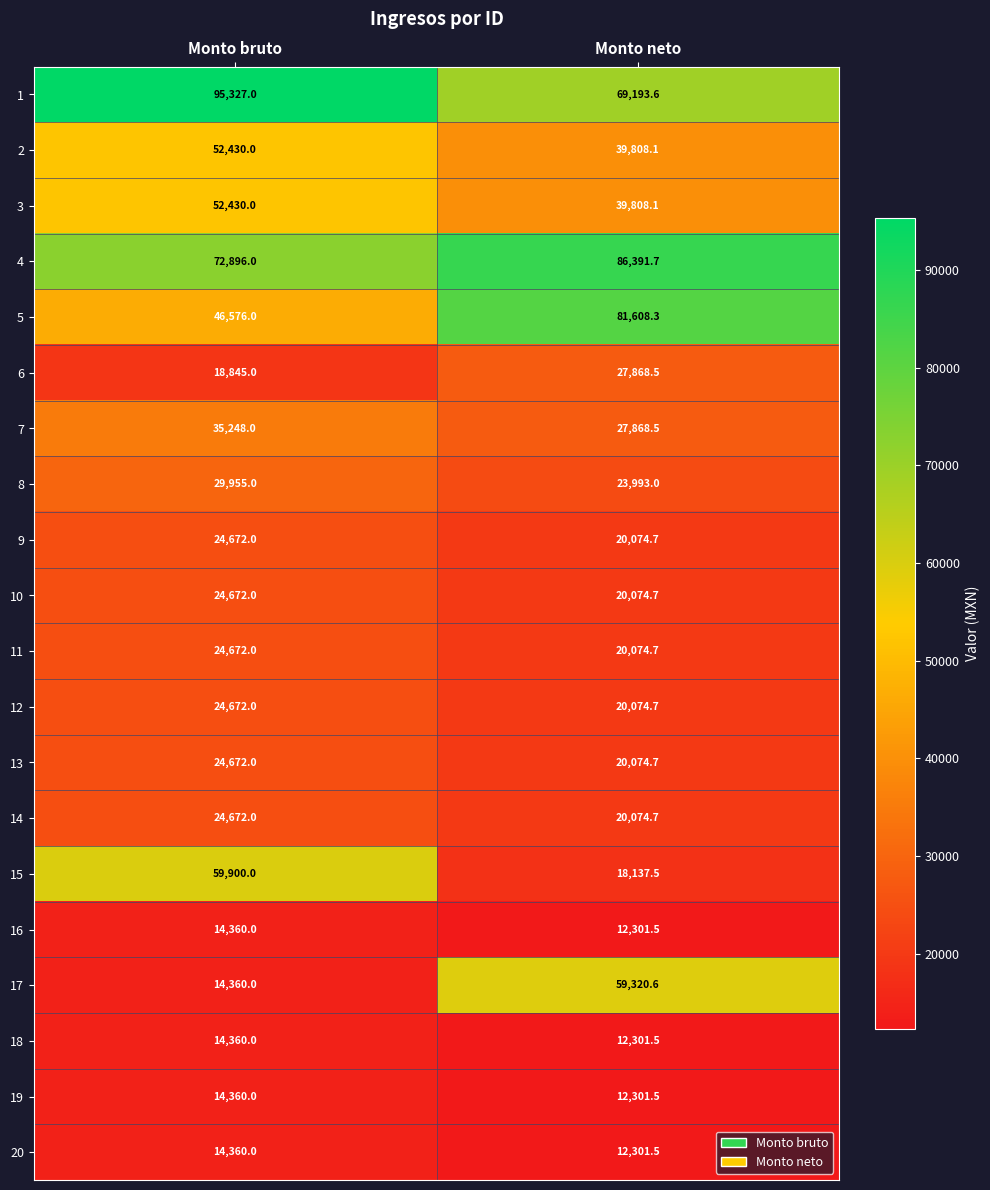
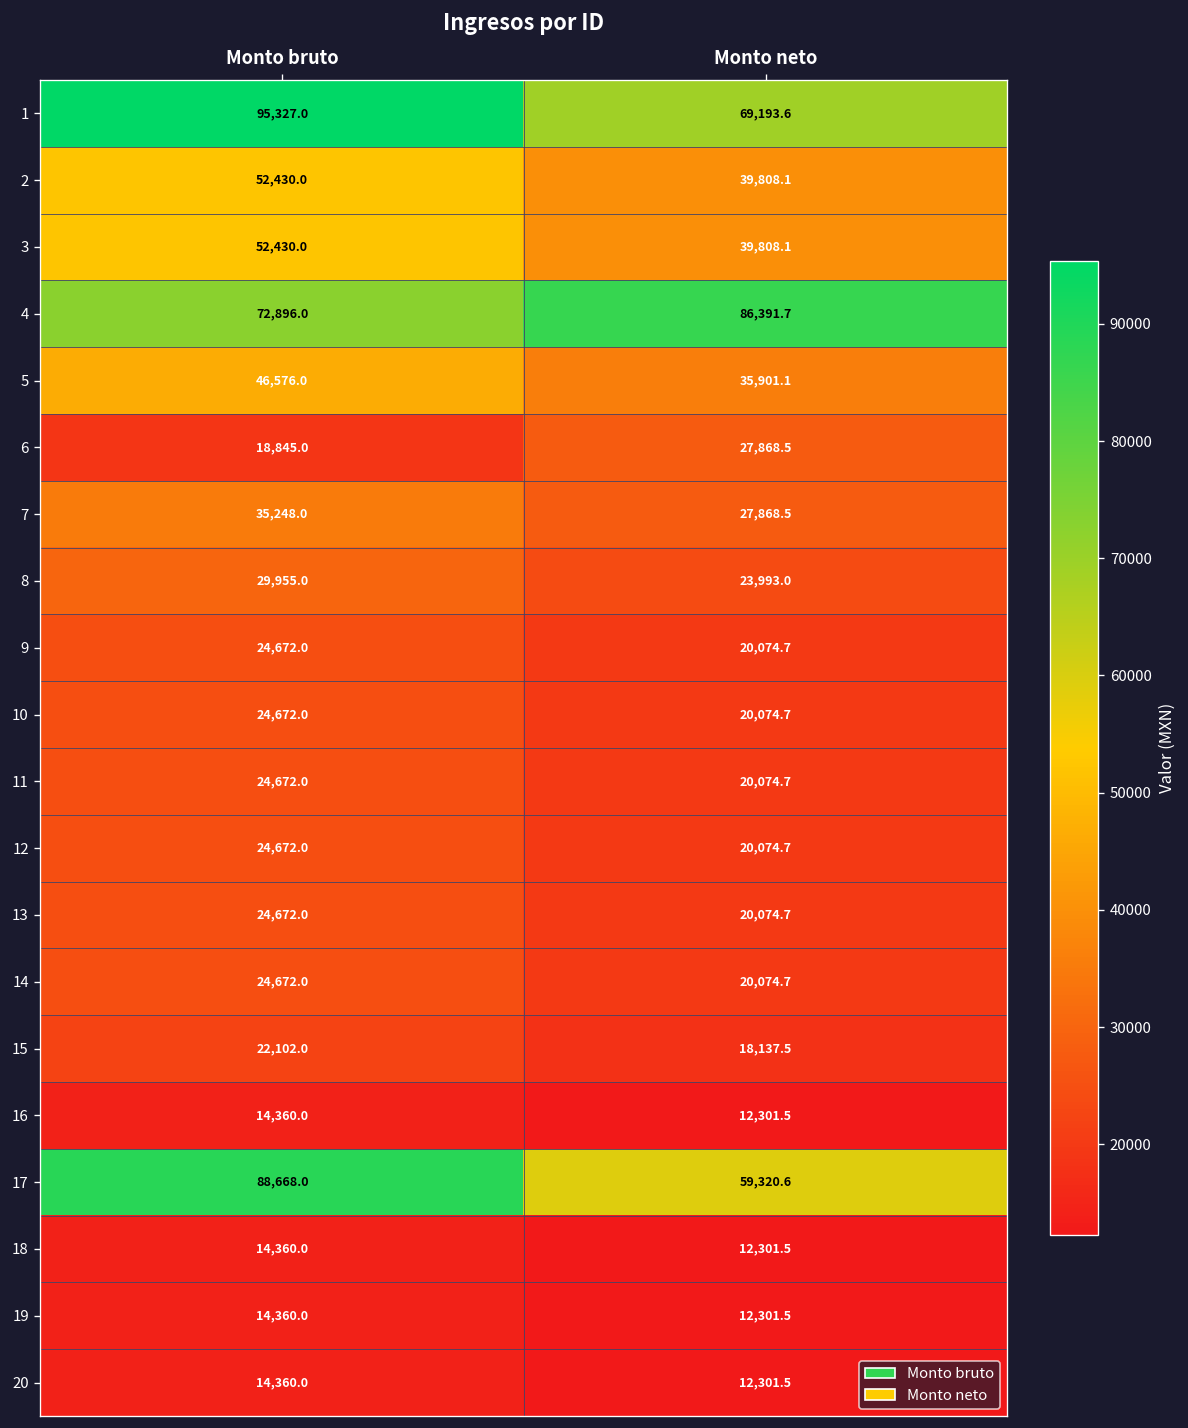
  {
    "1": {
      "Monto bruto": "95,327.0",
      "Monto neto": "69,193.6"
    },
    "2": {
      "Monto bruto": "52,430.0",
      "Monto neto": "39,808.1"
    },
    "3": {
      "Monto bruto": "52,430.0",
      "Monto neto": "39,808.1"
    },
    "4": {
      "Monto bruto": "72,896.0",
      "Monto neto": "86,391.7"
    },
    "5": {
      "Monto bruto": "46,576.0",
-     "Monto neto": "81,608.3"
+     "Monto neto": "35,901.1"
    },
    "6": {
      "Monto bruto": "18,845.0",
      "Monto neto": "27,868.5"
    },
    "7": {
      "Monto bruto": "35,248.0",
      "Monto neto": "27,868.5"
    },
    "8": {
      "Monto bruto": "29,955.0",
      "Monto neto": "23,993.0"
    },
    "9": {
      "Monto bruto": "24,672.0",
      "Monto neto": "20,074.7"
    },
    "10": {
      "Monto bruto": "24,672.0",
      "Monto neto": "20,074.7"
    },
    "11": {
      "Monto bruto": "24,672.0",
      "Monto neto": "20,074.7"
    },
    "12": {
      "Monto bruto": "24,672.0",
      "Monto neto": "20,074.7"
    },
    "13": {
      "Monto bruto": "24,672.0",
      "Monto neto": "20,074.7"
    },
    "14": {
      "Monto bruto": "24,672.0",
      "Monto neto": "20,074.7"
    },
    "15": {
-     "Monto bruto": "59,900.0",
+     "Monto bruto": "22,102.0",
      "Monto neto": "18,137.5"
    },
    "16": {
      "Monto bruto": "14,360.0",
      "Monto neto": "12,301.5"
    },
    "17": {
-     "Monto bruto": "14,360.0",
+     "Monto bruto": "88,668.0",
      "Monto neto": "59,320.6"
    },
    "18": {
      "Monto bruto": "14,360.0",
      "Monto neto": "12,301.5"
    },
    "19": {
      "Monto bruto": "14,360.0",
      "Monto neto": "12,301.5"
    },
    "20": {
      "Monto bruto": "14,360.0",
      "Monto neto": "12,301.5"
    }
  }
